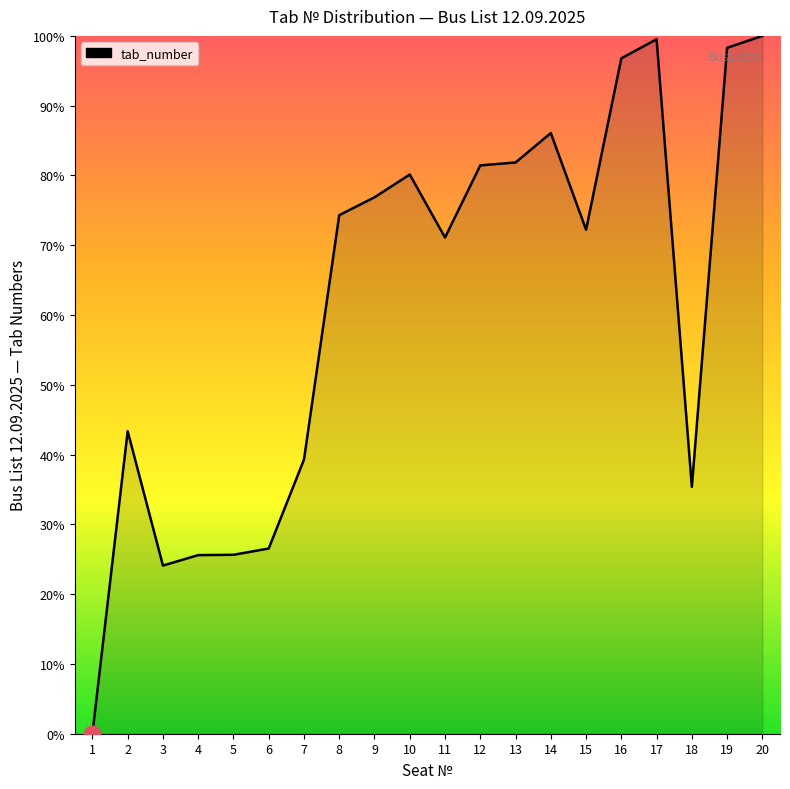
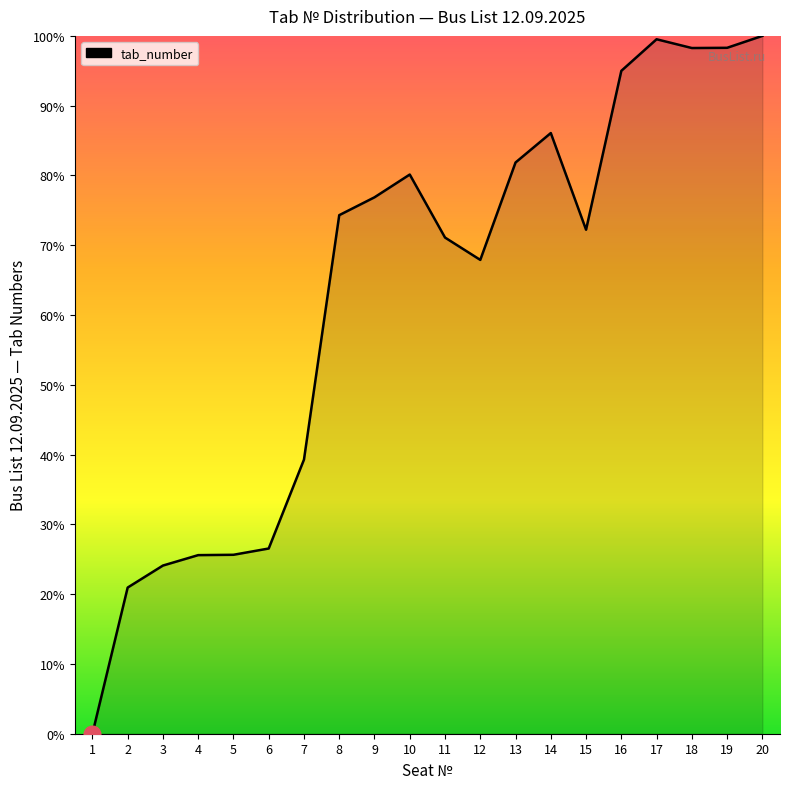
  {
    "tab_number": {
-     "2": "43%",
+     "2": "21%",
      "3": "24%",
      "4": "26%",
      "5": "26%",
      "6": "27%",
      "7": "39%",
      "8": "74%",
      "9": "77%",
      "10": "80%",
      "11": "71%",
-     "12": "81%",
+     "12": "68%",
      "13": "82%",
      "14": "86%",
      "15": "72%",
-     "16": "97%",
+     "16": "95%",
      "17": "100%",
-     "18": "35%",
+     "18": "98%",
      "19": "98%",
      "20": "100%"
    }
  }
